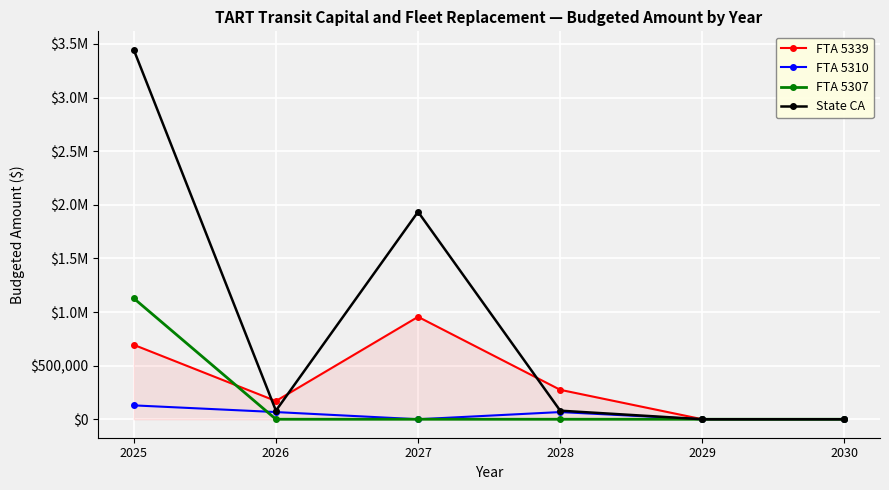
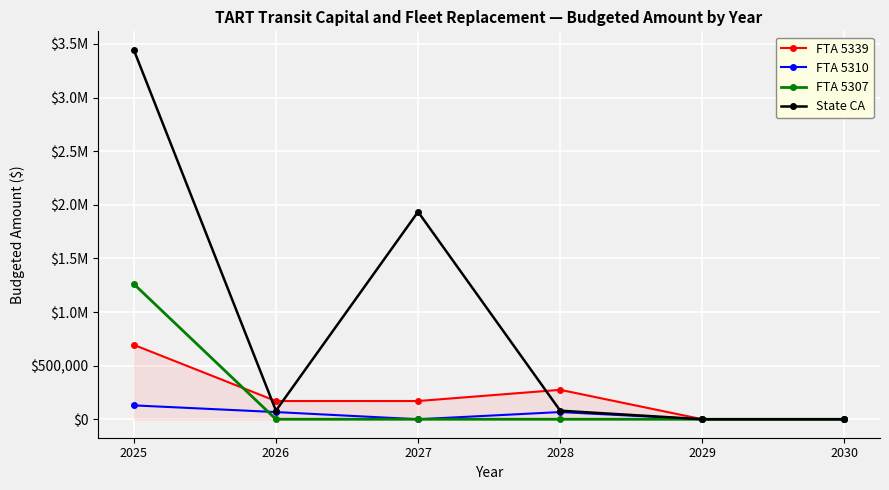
  {
    "FTA 5339": {
      "2025": "$690,000",
      "2026": "$170,000",
-     "2027": "$960,000",
+     "2027": "$170,000",
      "2028": "$270,000"
    },
    "FTA 5310": {
      "2025": "$130,000"
    },
    "FTA 5307": {
-     "2025": "$1,130,000",
+     "2025": "$1,260,000",
      "2026": "$0",
      "2028": "$0"
    },
    "State CA": {
      "2025": "$3,440,000",
      "2027": "$1,930,000"
    }
  }
